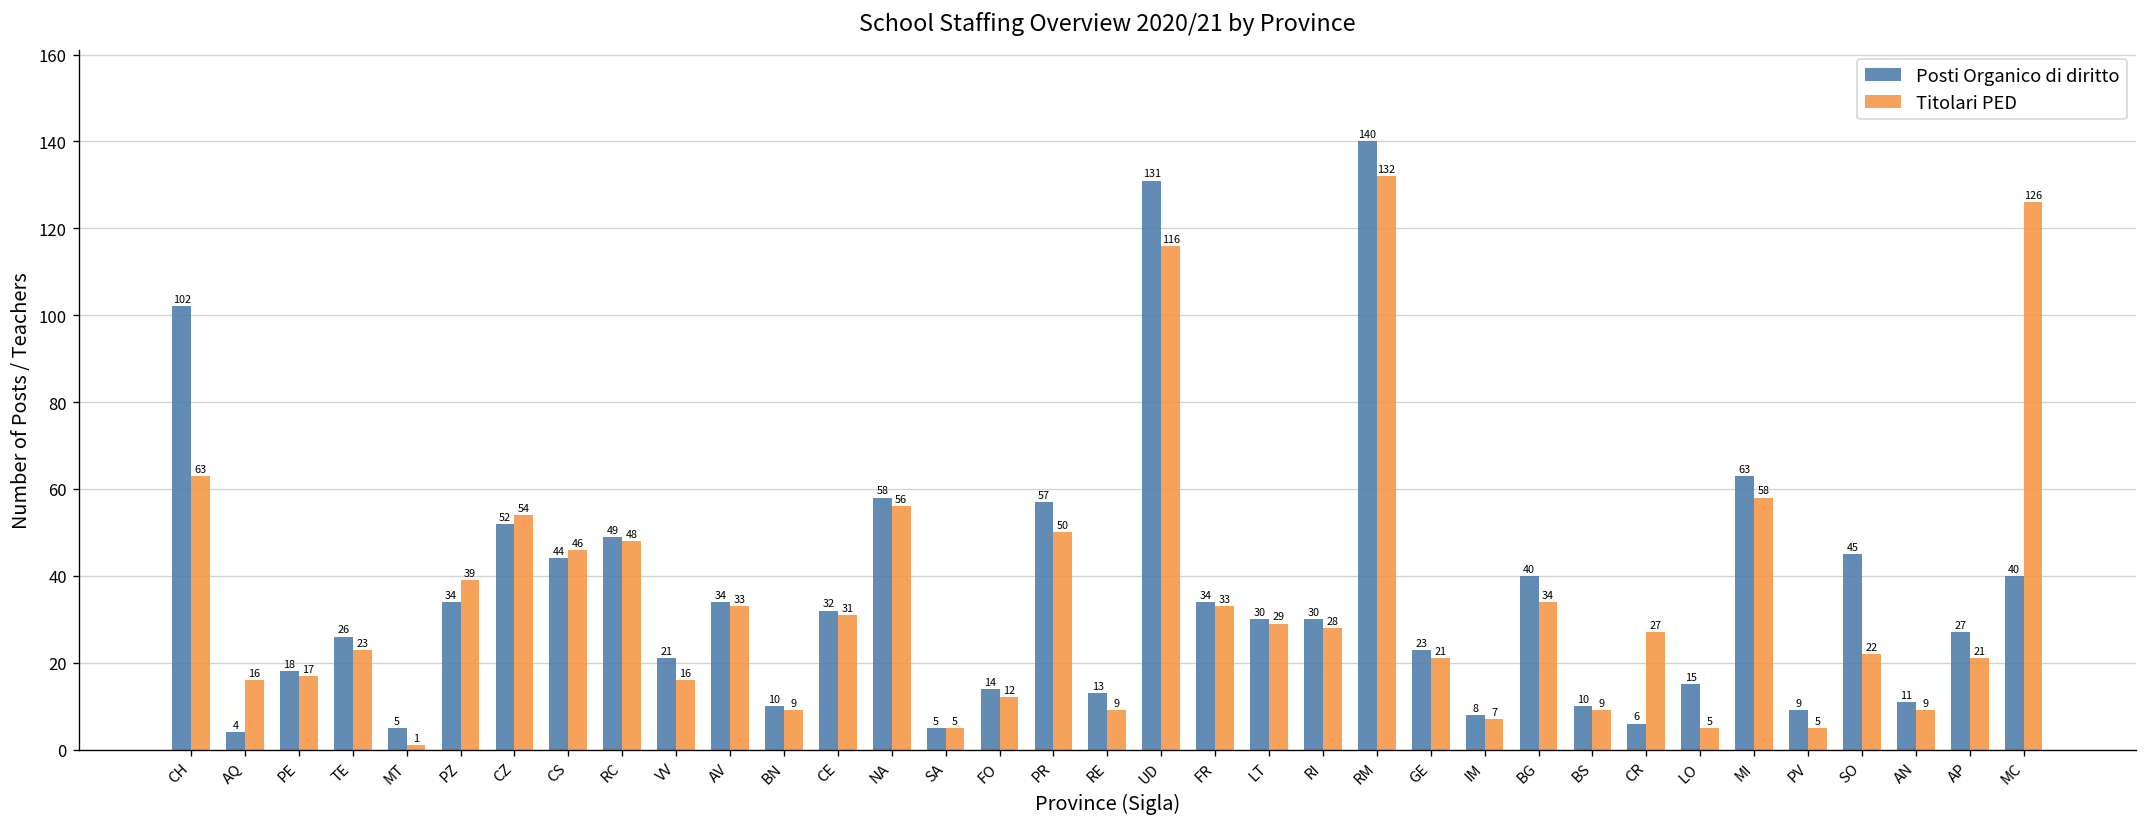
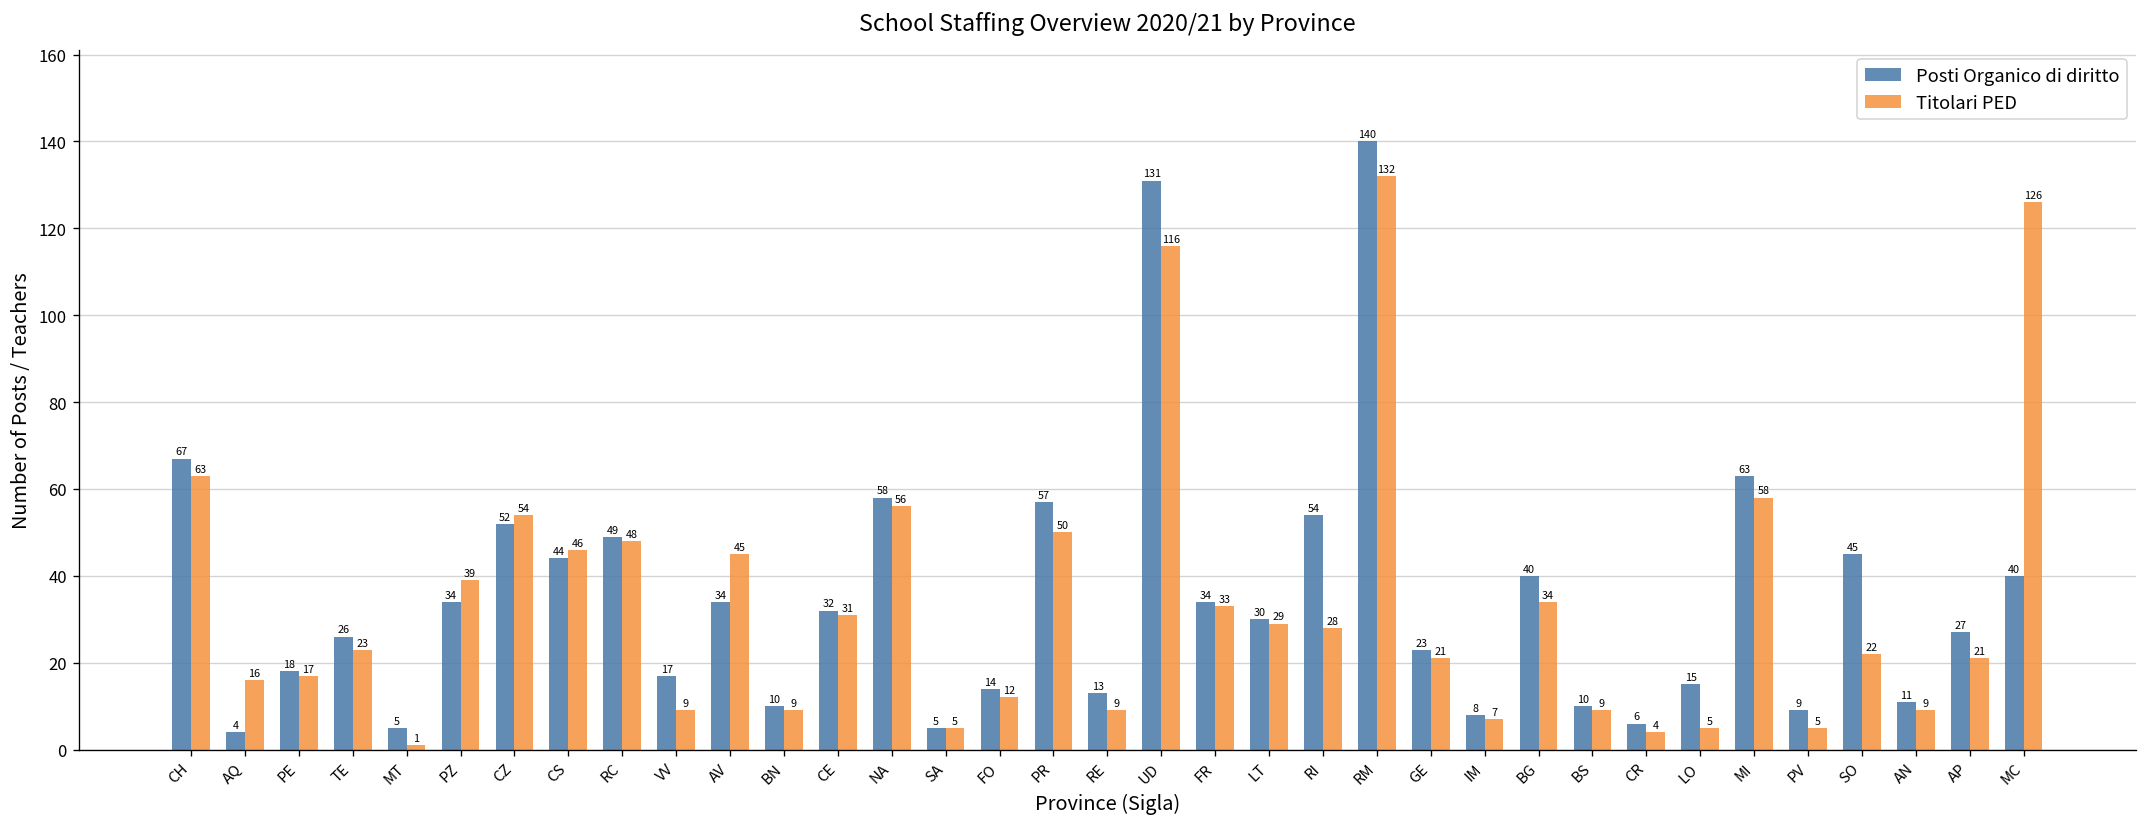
  {
    "Posti Organico di diritto": {
-     "CH": 102,
+     "CH": 67,
      "AQ": 4,
      "PE": 18,
      "TE": 26,
      "MT": 5,
      "PZ": 34,
      "CZ": 52,
      "CS": 44,
      "RC": 49,
-     "VV": 21,
+     "VV": 17,
      "AV": 34,
      "BN": 10,
      "CE": 32,
      "NA": 58,
      "SA": 5,
      "FO": 14,
      "PR": 57,
      "RE": 13,
      "UD": 131,
      "FR": 34,
      "LT": 30,
-     "RI": 30,
+     "RI": 54,
      "RM": 140,
      "GE": 23,
      "IM": 8,
      "BG": 40,
      "BS": 10,
      "CR": 6,
      "LO": 15,
      "MI": 63,
      "PV": 9,
      "SO": 45,
      "AN": 11,
      "AP": 27,
      "MC": 40
    },
    "Titolari PED": {
      "CH": 63,
      "AQ": 16,
      "PE": 17,
      "TE": 23,
      "MT": 1,
      "PZ": 39,
      "CZ": 54,
      "CS": 46,
      "RC": 48,
-     "VV": 16,
-     "AV": 33,
+     "VV": 9,
+     "AV": 45,
      "BN": 9,
      "CE": 31,
      "NA": 56,
      "SA": 5,
      "FO": 12,
      "PR": 50,
      "RE": 9,
      "UD": 116,
      "FR": 33,
      "LT": 29,
      "RI": 28,
      "RM": 132,
      "GE": 21,
      "IM": 7,
      "BG": 34,
      "BS": 9,
-     "CR": 27,
+     "CR": 4,
      "LO": 5,
      "MI": 58,
      "PV": 5,
      "SO": 22,
      "AN": 9,
      "AP": 21,
      "MC": 126
    }
  }
